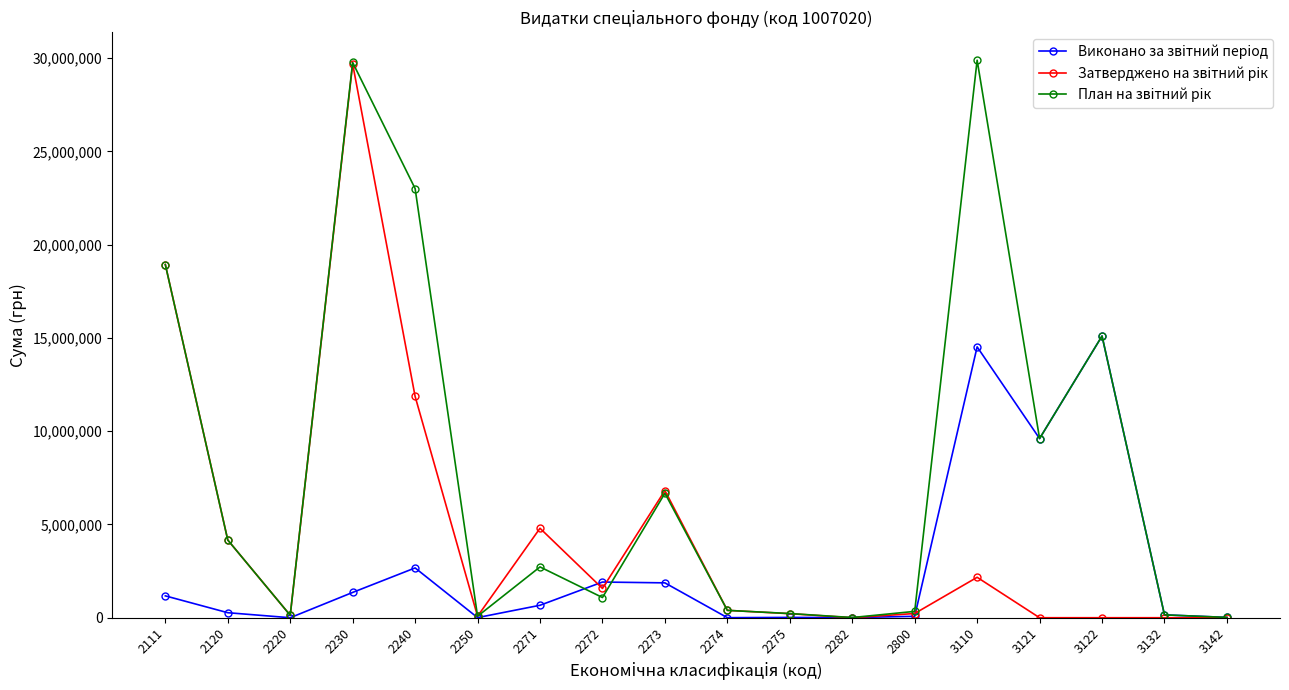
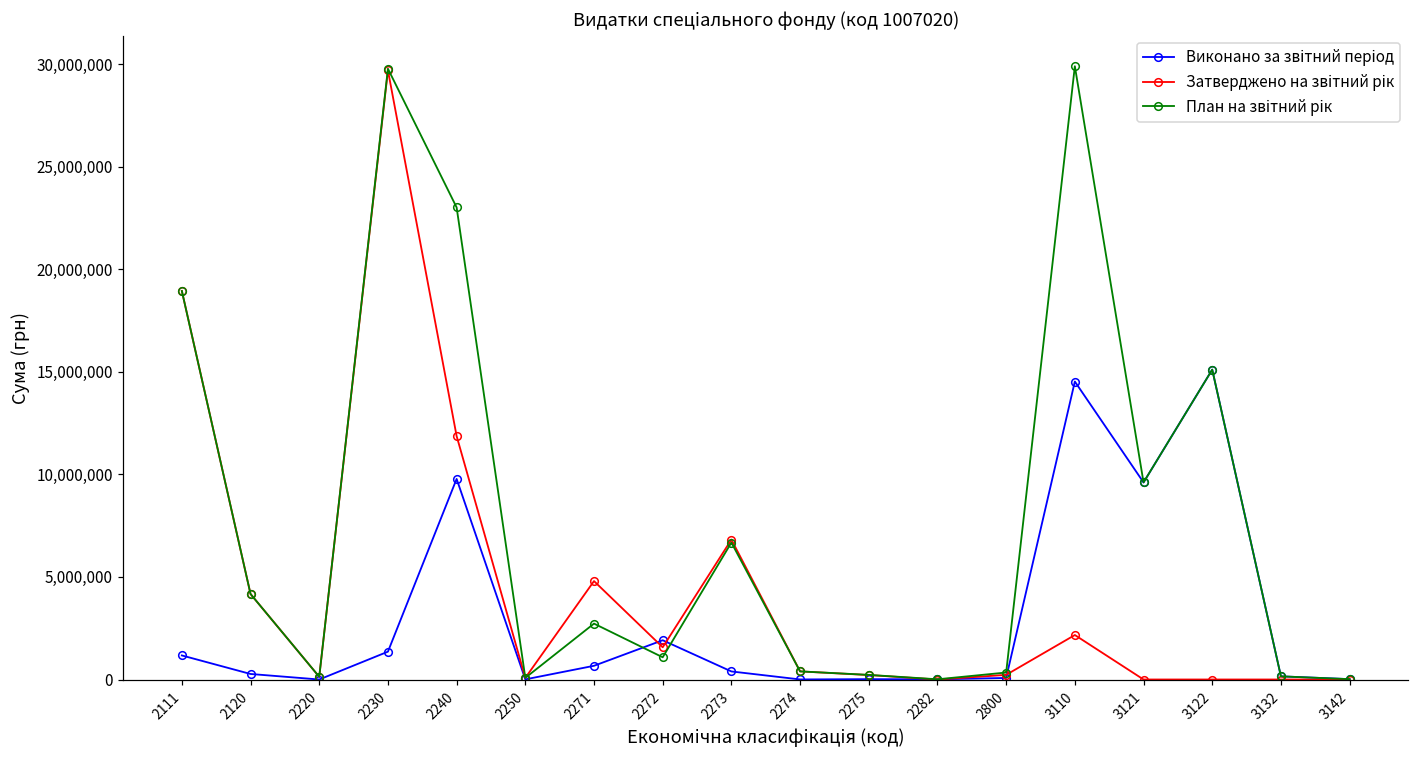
  {
    "Виконано за звітний період": {
      "2111": "1,200,000",
      "2120": "300,000",
      "2230": "1,400,000",
-     "2240": "2,700,000",
+     "2240": "9,800,000",
      "2271": "700,000",
      "2272": "1,900,000",
-     "2273": "1,900,000",
+     "2273": "400,000",
      "2274": "0",
      "2275": "0",
      "2800": "100,000",
      "3110": "14,500,000"
    },
    "Затверджено на звітний рік": {
      "2240": "11,900,000",
      "2271": "4,800,000",
      "2272": "1,600,000",
      "2273": "6,800,000",
      "3110": "2,200,000",
      "3121": "0",
      "3122": "0",
      "3132": "0"
    },
    "План на звітний рік": {
      "2240": "23,000,000",
      "2271": "2,700,000",
      "2272": "1,100,000",
      "2273": "6,700,000",
      "3110": "29,900,000"
    }
  }
